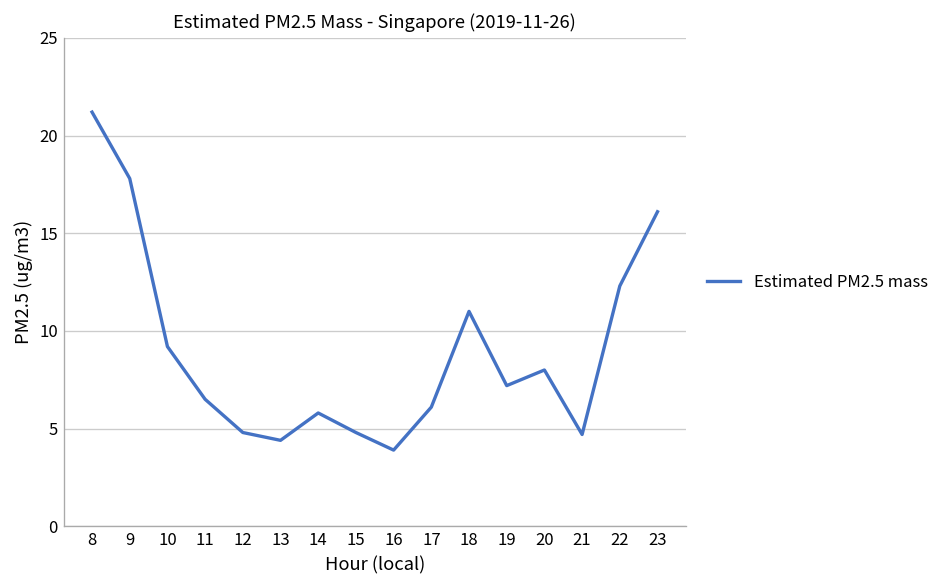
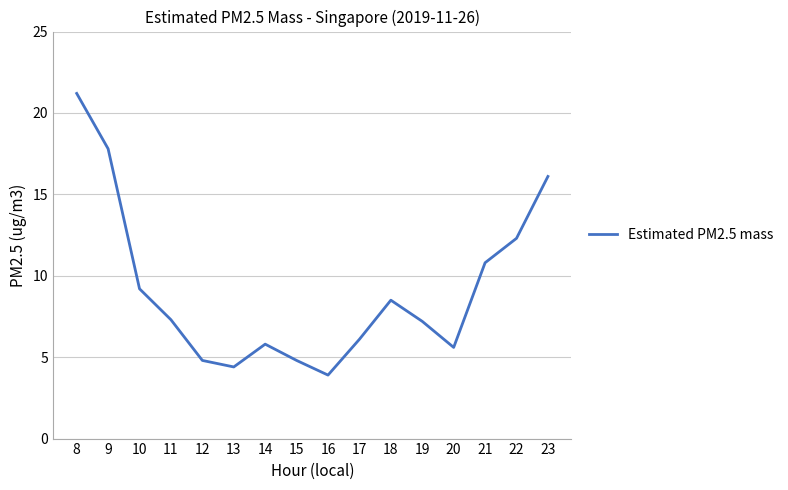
  {
    "8": 21.2,
    "9": 17.8,
    "10": 9.2,
-   "11": 6.5,
+   "11": 7.3,
    "12": 4.8,
    "13": 4.4,
    "14": 5.8,
    "15": 4.8,
    "16": 3.9,
    "17": 6.1,
-   "18": 11.0,
+   "18": 8.5,
    "19": 7.2,
-   "20": 8.0,
-   "21": 4.7,
+   "20": 5.6,
+   "21": 10.8,
    "22": 12.3,
    "23": 16.1
  }
